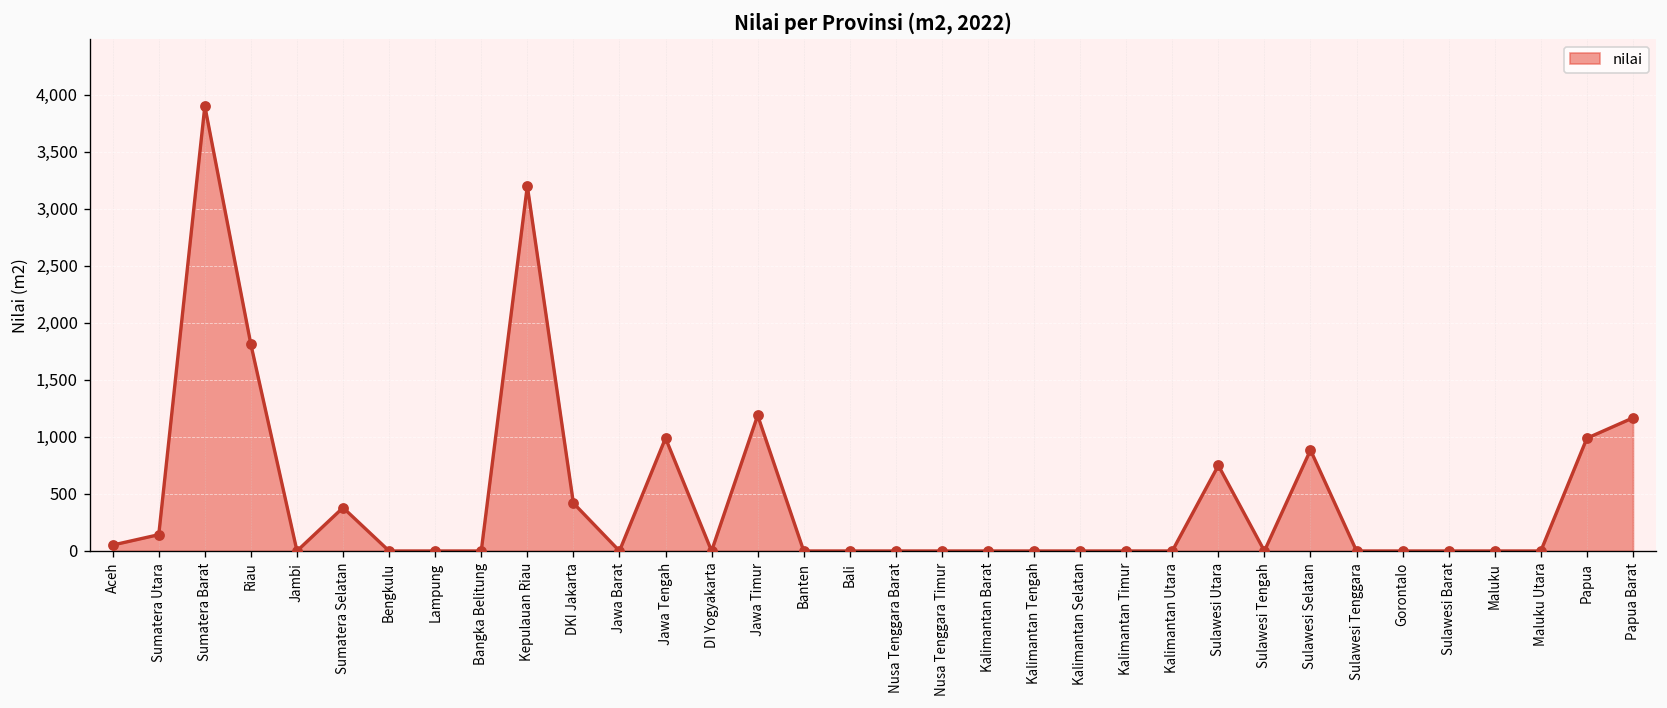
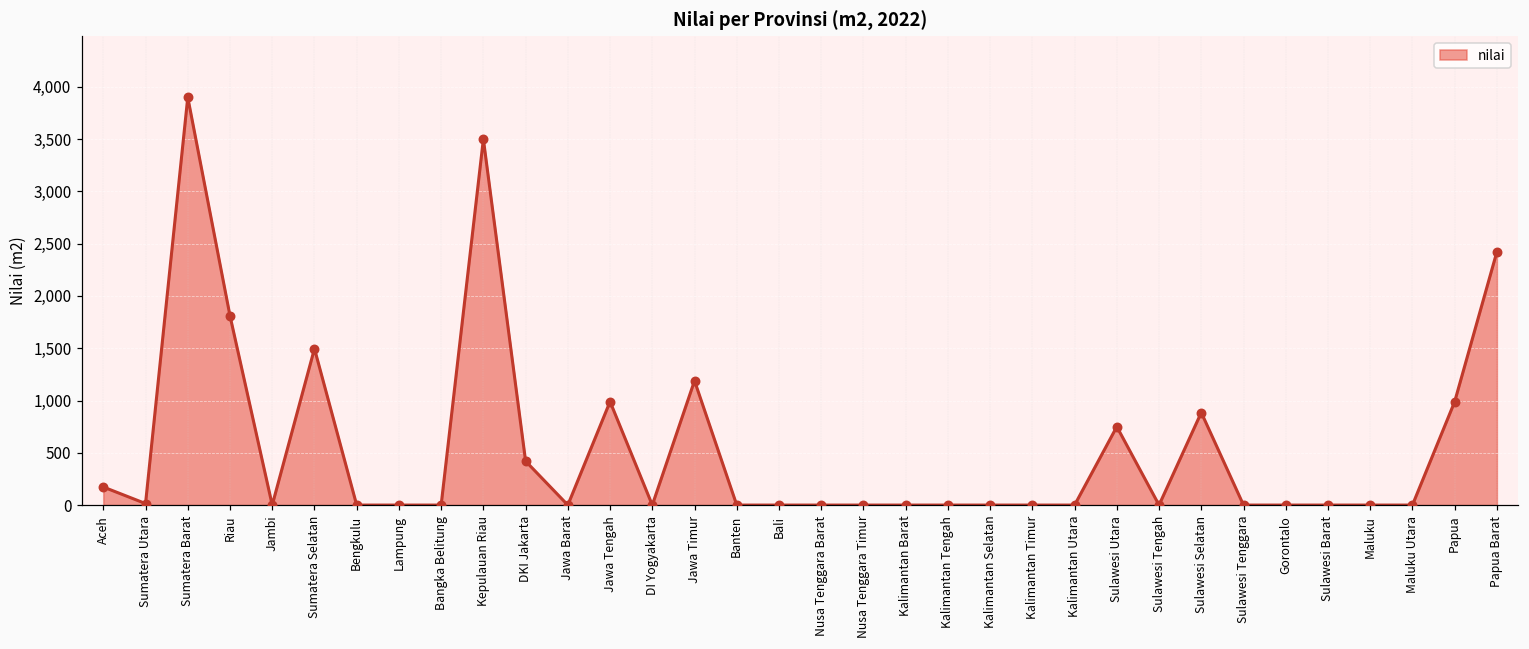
  {
-   "Aceh": "100",
-   "Sumatera Utara": "100",
+   "Aceh": "200",
+   "Sumatera Utara": "0",
    "Sumatera Barat": "3,900",
    "Riau": "1,800",
    "Jambi": "0",
-   "Sumatera Selatan": "400",
+   "Sumatera Selatan": "1,500",
    "Bengkulu": "0",
    "Lampung": "0",
    "Bangka Belitung": "0",
-   "Kepulauan Riau": "3,200",
+   "Kepulauan Riau": "3,500",
    "DKI Jakarta": "400",
    "Jawa Barat": "0",
    "Jawa Tengah": "1,000",
    "DI Yogyakarta": "0",
    "Jawa Timur": "1,200",
    "Banten": "0",
    "Bali": "0",
    "Nusa Tenggara Barat": "0",
    "Nusa Tenggara Timur": "0",
    "Kalimantan Barat": "0",
    "Kalimantan Tengah": "0",
    "Kalimantan Selatan": "0",
    "Kalimantan Timur": "0",
    "Kalimantan Utara": "0",
    "Sulawesi Utara": "800",
    "Sulawesi Tengah": "0",
    "Sulawesi Selatan": "900",
    "Sulawesi Tenggara": "0",
    "Gorontalo": "0",
    "Sulawesi Barat": "0",
    "Maluku": "0",
    "Maluku Utara": "0",
    "Papua": "1,000",
-   "Papua Barat": "1,200"
+   "Papua Barat": "2,400"
  }
